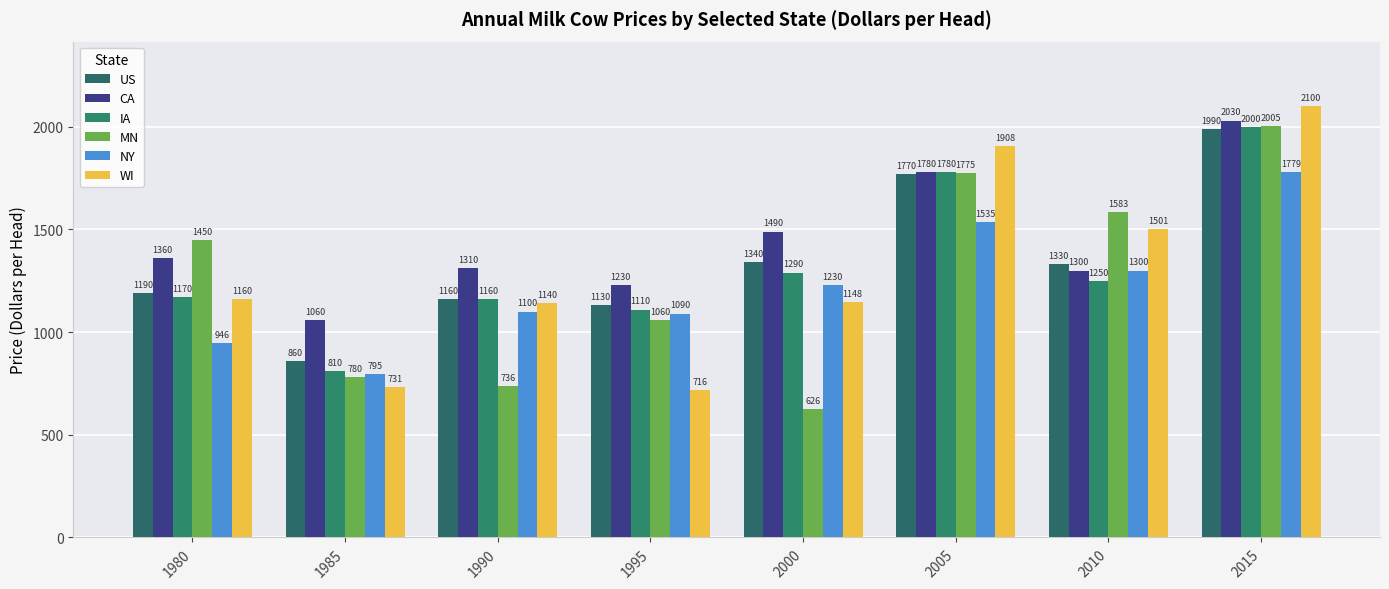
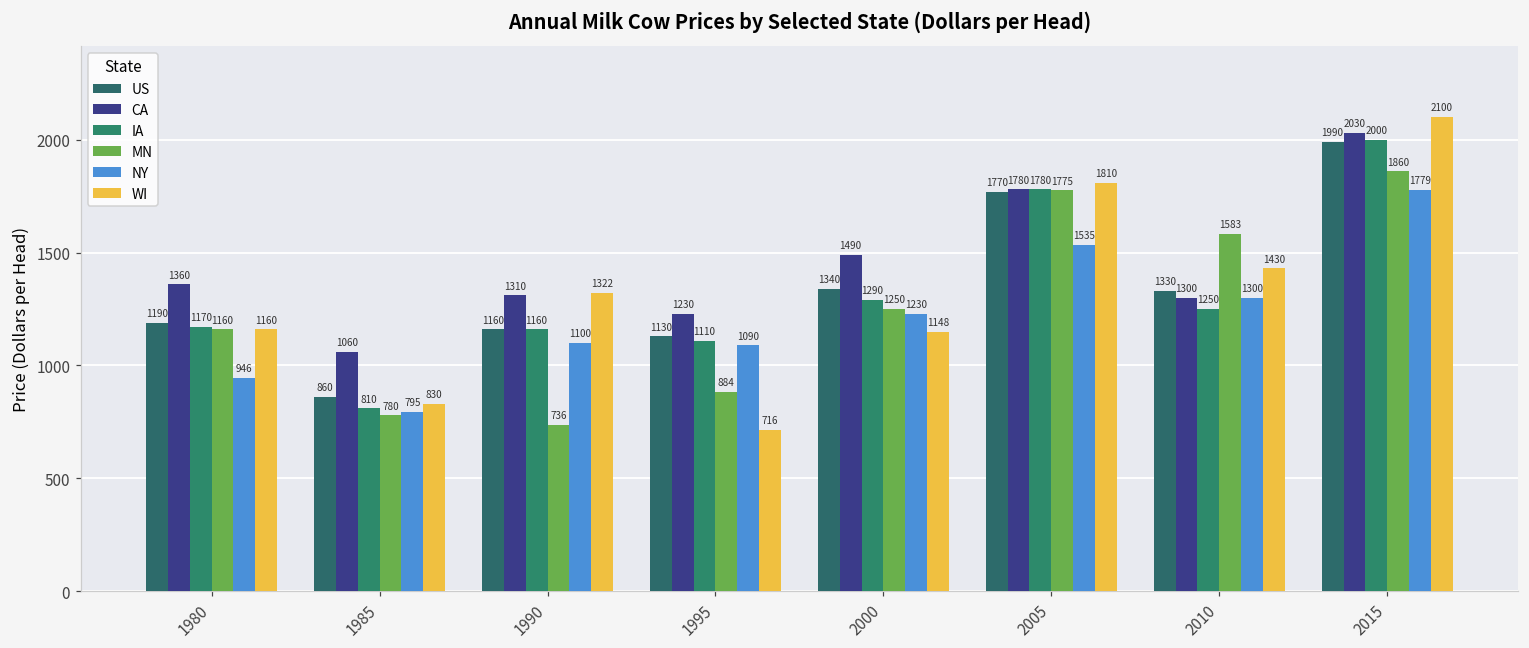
  {
    "MN": {
-     "1980": 1450,
+     "1980": 1160,
      "1985": 780,
      "1990": 736,
-     "1995": 1060,
-     "2000": 626,
+     "1995": 884,
+     "2000": 1250,
      "2005": 1775,
      "2010": 1583,
-     "2015": 2005
+     "2015": 1860
    },
    "NY": {
      "1980": 946,
      "1985": 795,
      "1990": 1100,
      "1995": 1090,
      "2000": 1230,
      "2005": 1535,
      "2010": 1300,
      "2015": 1779
    },
    "WI": {
      "1980": 1160,
-     "1985": 731,
-     "1990": 1140,
+     "1985": 830,
+     "1990": 1322,
      "1995": 716,
      "2000": 1148,
-     "2005": 1908,
-     "2010": 1501,
+     "2005": 1810,
+     "2010": 1430,
      "2015": 2100
    }
  }
